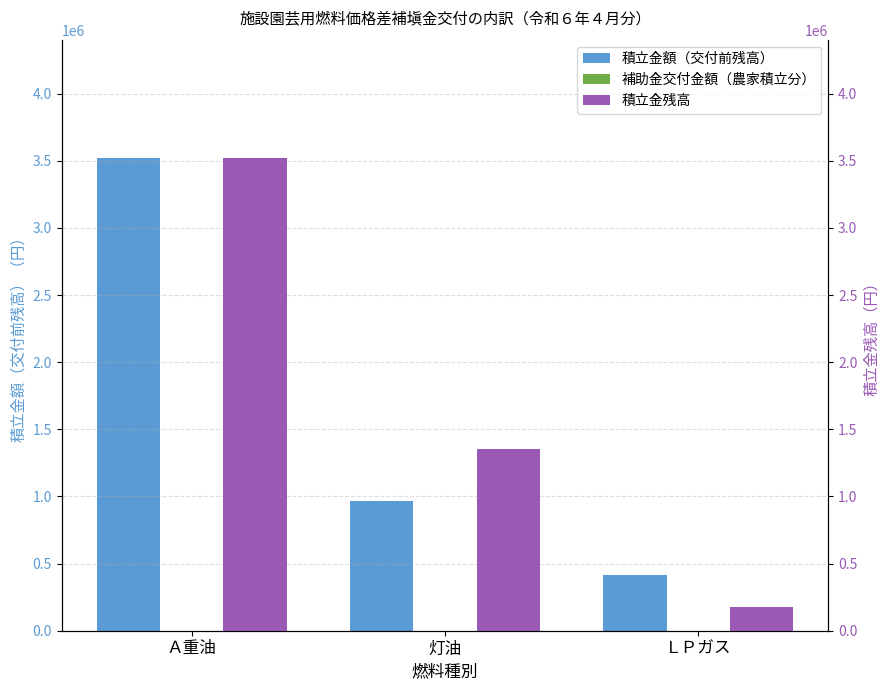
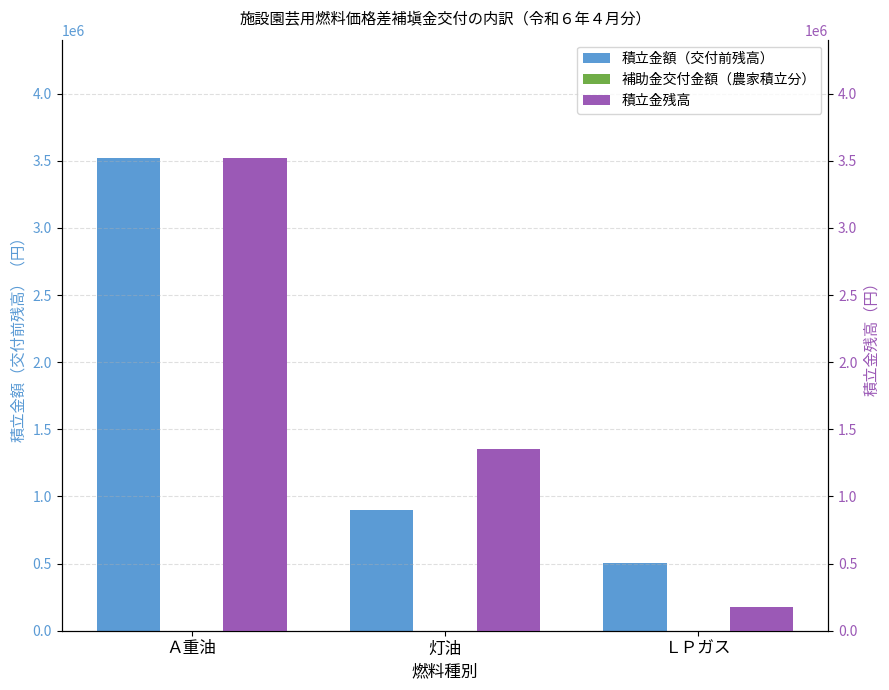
  {
    "積立金額（交付前残高）": {
      "Ａ重油": 3520000,
-     "灯油": 960000,
-     "ＬＰガス": 420000
+     "灯油": 900000,
+     "ＬＰガス": 510000
    },
    "補助金交付金額（農家積立分）": {
      "Ａ重油": 0,
      "灯油": 0,
      "ＬＰガス": 0
    },
    "積立金残高": {
      "Ａ重油": 3520000,
      "灯油": 1360000,
      "ＬＰガス": 170000
    }
  }
